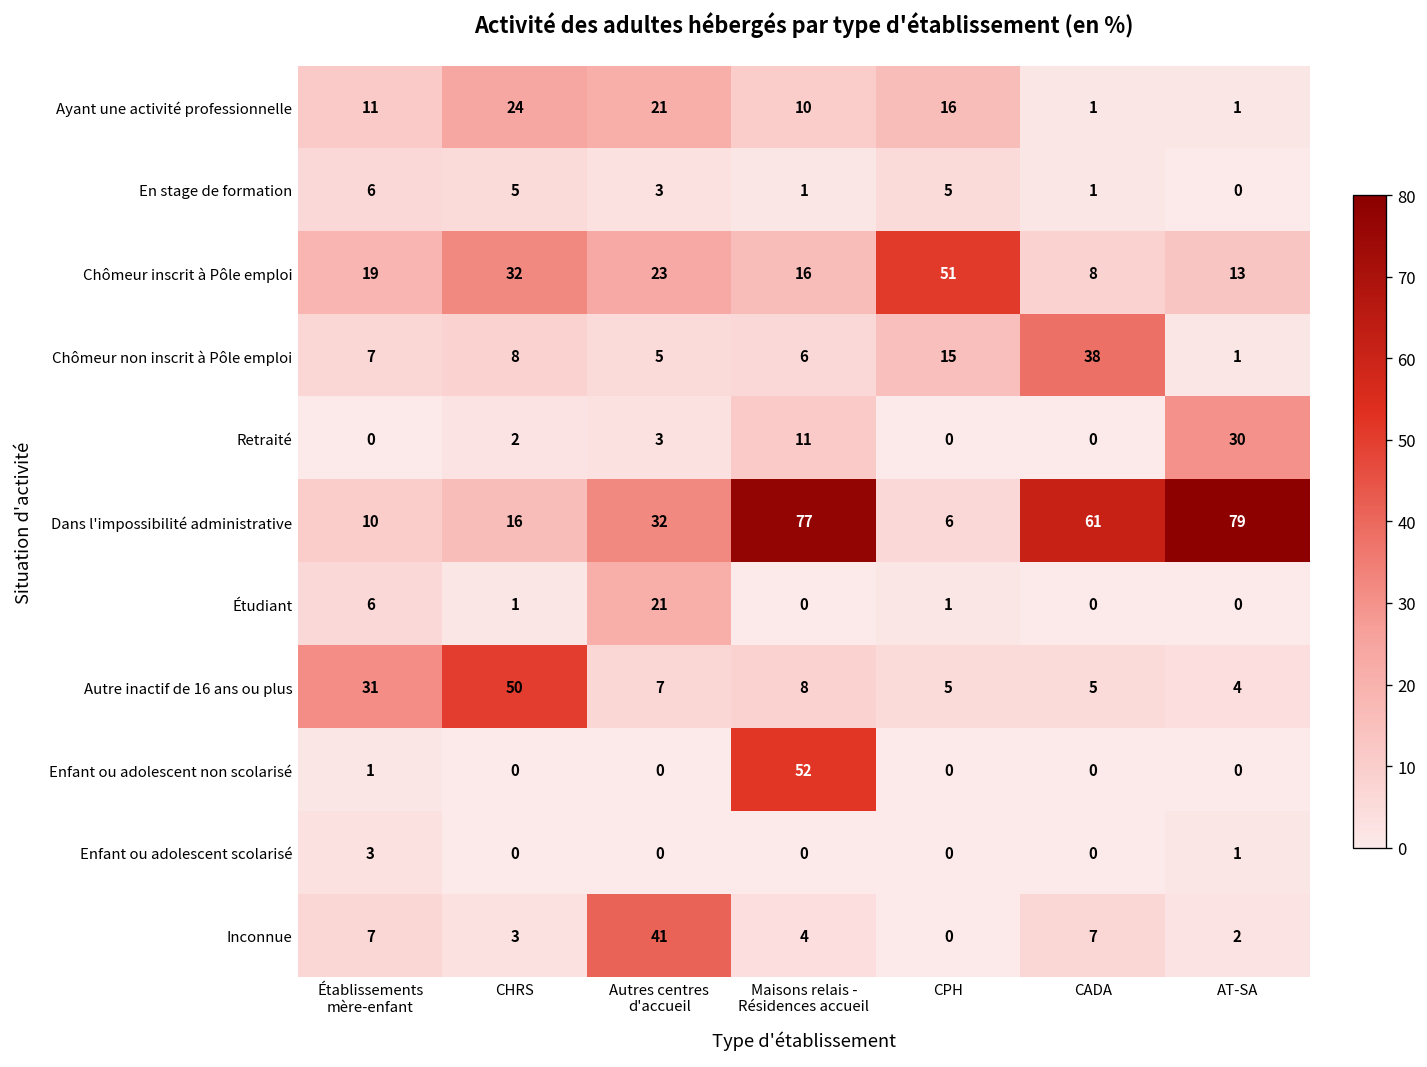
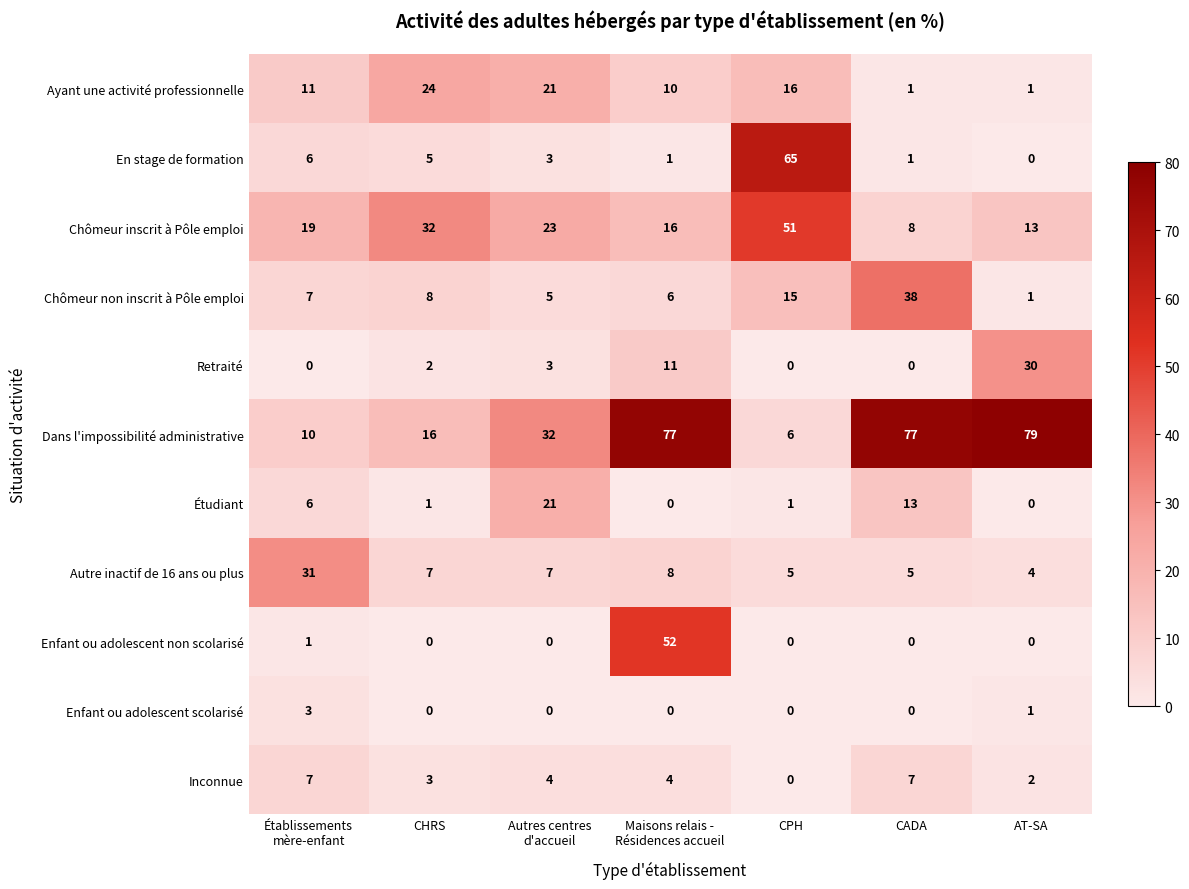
  {
    "Ayant une activité professionnelle": {
      "Établissements mère-enfant": 11,
      "CHRS": 24,
      "Autres centres d'accueil": 21,
      "Maisons relais - Résidences accueil": 10,
      "CPH": 16,
      "CADA": 1,
      "AT-SA": 1
    },
    "En stage de formation": {
      "Établissements mère-enfant": 6,
      "CHRS": 5,
      "Autres centres d'accueil": 3,
      "Maisons relais - Résidences accueil": 1,
-     "CPH": 5,
+     "CPH": 65,
      "CADA": 1,
      "AT-SA": 0
    },
    "Chômeur inscrit à Pôle emploi": {
      "Établissements mère-enfant": 19,
      "CHRS": 32,
      "Autres centres d'accueil": 23,
      "Maisons relais - Résidences accueil": 16,
      "CPH": 51,
      "CADA": 8,
      "AT-SA": 13
    },
    "Chômeur non inscrit à Pôle emploi": {
      "Établissements mère-enfant": 7,
      "CHRS": 8,
      "Autres centres d'accueil": 5,
      "Maisons relais - Résidences accueil": 6,
      "CPH": 15,
      "CADA": 38,
      "AT-SA": 1
    },
    "Retraité": {
      "Établissements mère-enfant": 0,
      "CHRS": 2,
      "Autres centres d'accueil": 3,
      "Maisons relais - Résidences accueil": 11,
      "CPH": 0,
      "CADA": 0,
      "AT-SA": 30
    },
    "Dans l'impossibilité administrative": {
      "Établissements mère-enfant": 10,
      "CHRS": 16,
      "Autres centres d'accueil": 32,
      "Maisons relais - Résidences accueil": 77,
      "CPH": 6,
-     "CADA": 61,
+     "CADA": 77,
      "AT-SA": 79
    },
    "Étudiant": {
      "Établissements mère-enfant": 6,
      "CHRS": 1,
      "Autres centres d'accueil": 21,
      "Maisons relais - Résidences accueil": 0,
      "CPH": 1,
-     "CADA": 0,
+     "CADA": 13,
      "AT-SA": 0
    },
    "Autre inactif de 16 ans ou plus": {
      "Établissements mère-enfant": 31,
-     "CHRS": 50,
+     "CHRS": 7,
      "Autres centres d'accueil": 7,
      "Maisons relais - Résidences accueil": 8,
      "CPH": 5,
      "CADA": 5,
      "AT-SA": 4
    },
    "Enfant ou adolescent non scolarisé": {
      "Établissements mère-enfant": 1,
      "CHRS": 0,
      "Autres centres d'accueil": 0,
      "Maisons relais - Résidences accueil": 52,
      "CPH": 0,
      "CADA": 0,
      "AT-SA": 0
    },
    "Enfant ou adolescent scolarisé": {
      "Établissements mère-enfant": 3,
      "CHRS": 0,
      "Autres centres d'accueil": 0,
      "Maisons relais - Résidences accueil": 0,
      "CPH": 0,
      "CADA": 0,
      "AT-SA": 1
    },
    "Inconnue": {
      "Établissements mère-enfant": 7,
      "CHRS": 3,
-     "Autres centres d'accueil": 41,
+     "Autres centres d'accueil": 4,
      "Maisons relais - Résidences accueil": 4,
      "CPH": 0,
      "CADA": 7,
      "AT-SA": 2
    }
  }
